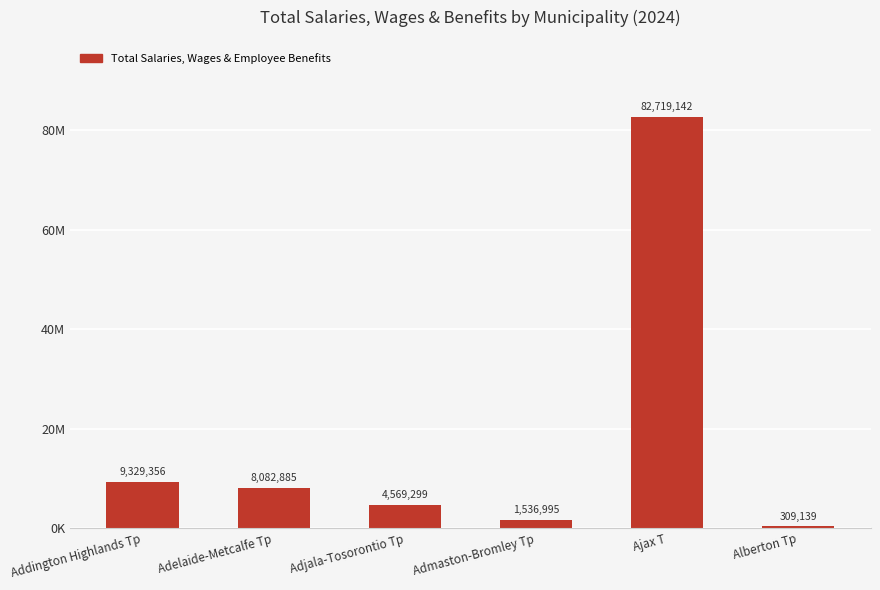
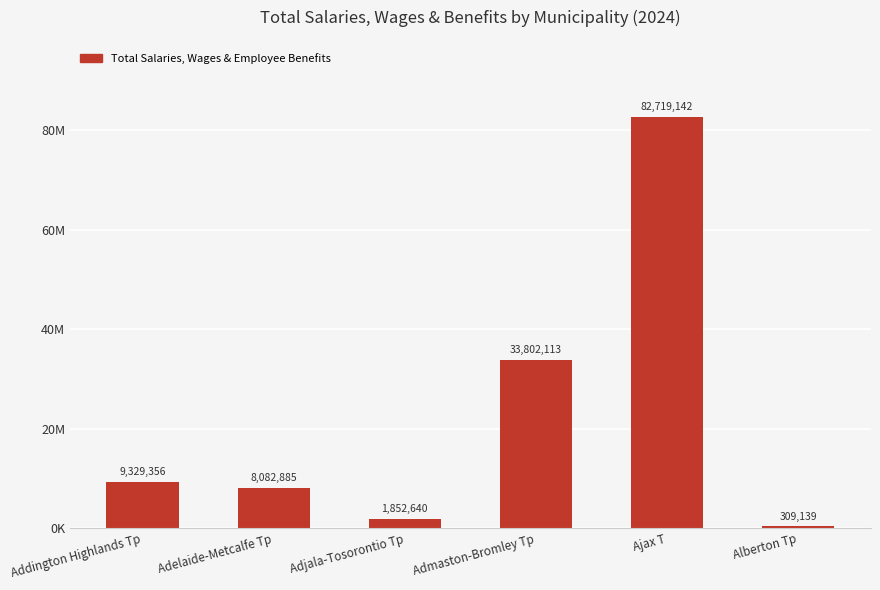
  {
    "Addington Highlands Tp": "9,329,356",
    "Adelaide-Metcalfe Tp": "8,082,885",
-   "Adjala-Tosorontio Tp": "4,569,299",
-   "Admaston-Bromley Tp": "1,536,995",
+   "Adjala-Tosorontio Tp": "1,852,640",
+   "Admaston-Bromley Tp": "33,802,113",
    "Ajax T": "82,719,142",
    "Alberton Tp": "309,139"
  }
